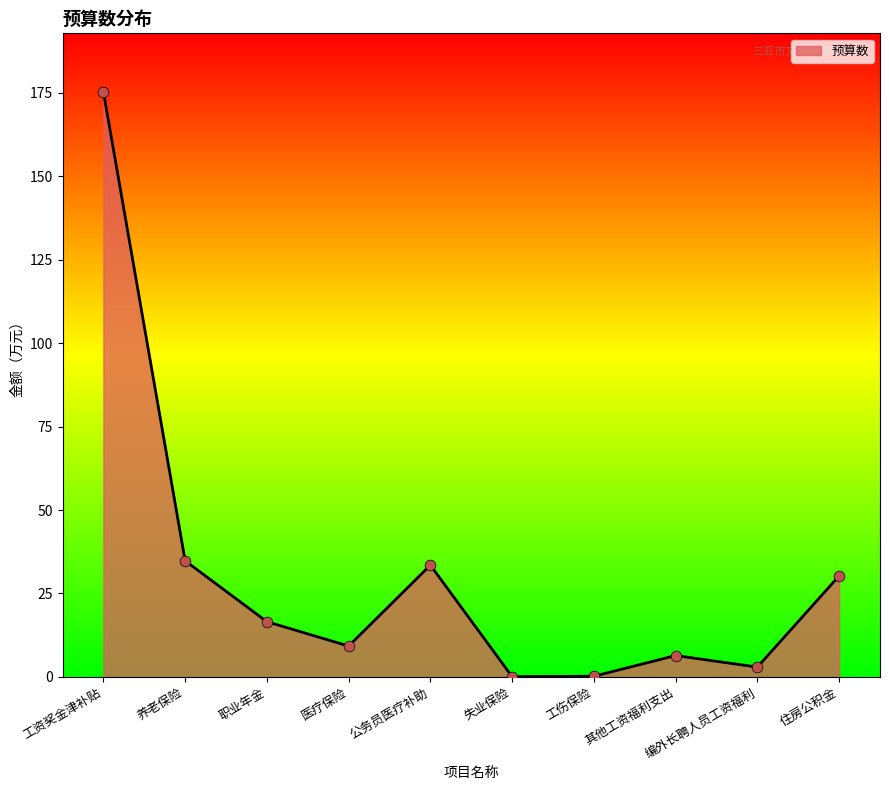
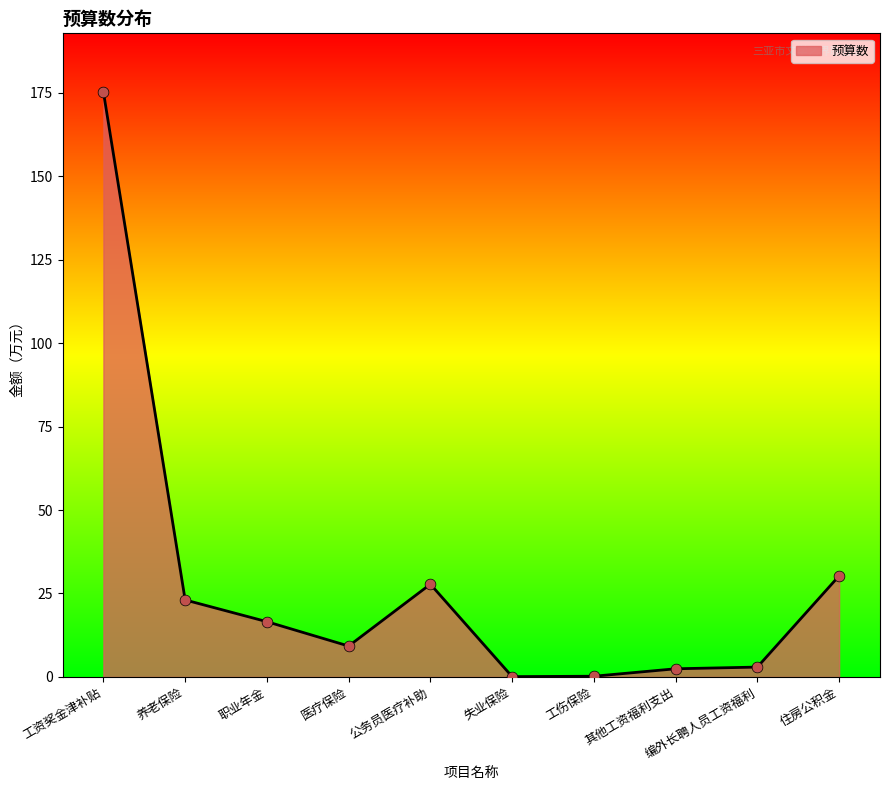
  {
    "工资奖金津补贴": 175,
-   "养老保险": 35,
+   "养老保险": 23,
    "职业年金": 17,
    "医疗保险": 9,
-   "公务员医疗补助": 34,
+   "公务员医疗补助": 28,
    "失业保险": 0,
    "工伤保险": 0,
-   "其他工资福利支出": 6,
+   "其他工资福利支出": 2,
    "编外长聘人员工资福利": 3,
    "住房公积金": 30
  }
